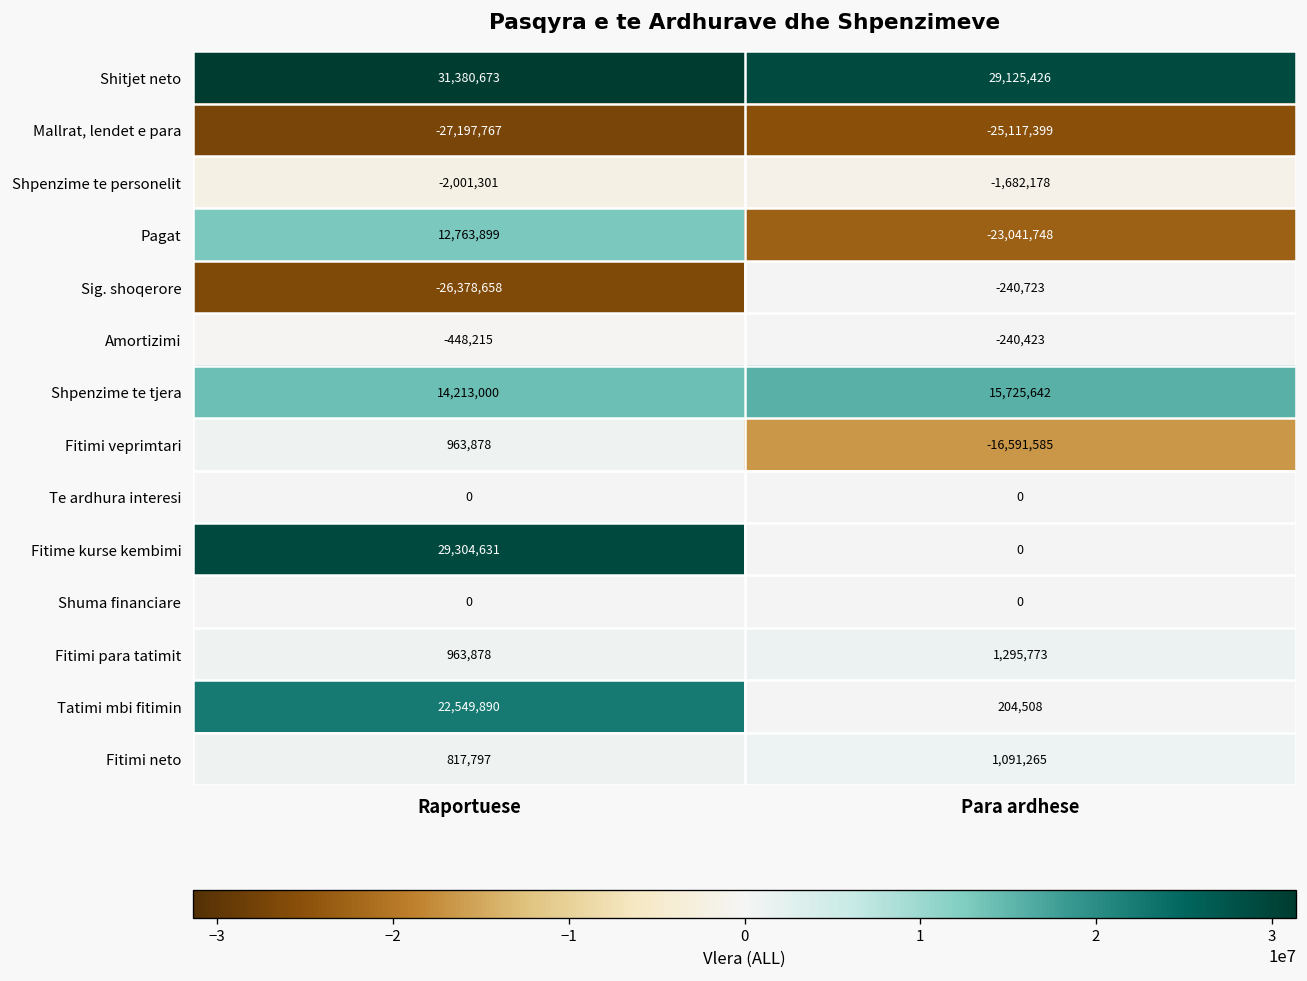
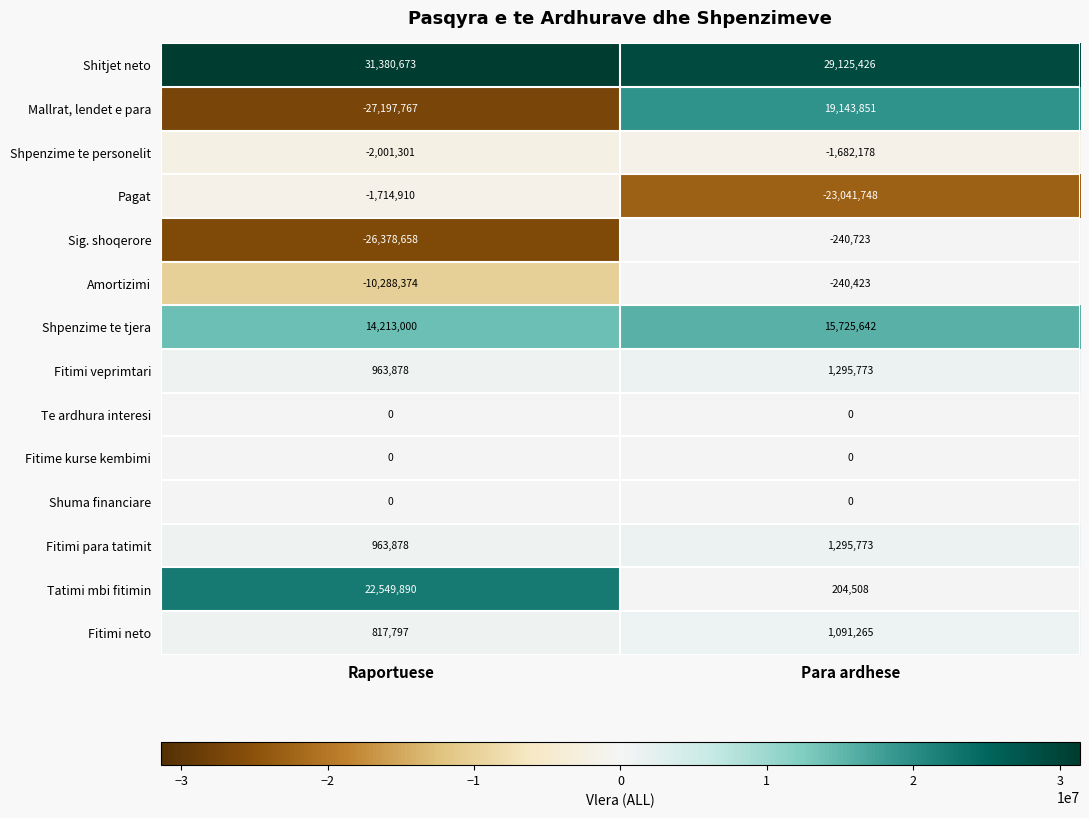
  {
    "Shitjet neto": {
      "Raportuese": "31,380,673",
      "Para ardhese": "29,125,426"
    },
    "Mallrat, lendet e para": {
      "Raportuese": "-27,197,767",
-     "Para ardhese": "-25,117,399"
+     "Para ardhese": "19,143,851"
    },
    "Shpenzime te personelit": {
      "Raportuese": "-2,001,301",
      "Para ardhese": "-1,682,178"
    },
    "Pagat": {
-     "Raportuese": "12,763,899",
+     "Raportuese": "-1,714,910",
      "Para ardhese": "-23,041,748"
    },
    "Sig. shoqerore": {
      "Raportuese": "-26,378,658",
      "Para ardhese": "-240,723"
    },
    "Amortizimi": {
-     "Raportuese": "-448,215",
+     "Raportuese": "-10,288,374",
      "Para ardhese": "-240,423"
    },
    "Shpenzime te tjera": {
      "Raportuese": "14,213,000",
      "Para ardhese": "15,725,642"
    },
    "Fitimi veprimtari": {
      "Raportuese": "963,878",
-     "Para ardhese": "-16,591,585"
+     "Para ardhese": "1,295,773"
    },
    "Te ardhura interesi": {
      "Raportuese": "0",
      "Para ardhese": "0"
    },
    "Fitime kurse kembimi": {
-     "Raportuese": "29,304,631",
+     "Raportuese": "0",
      "Para ardhese": "0"
    },
    "Shuma financiare": {
      "Raportuese": "0",
      "Para ardhese": "0"
    },
    "Fitimi para tatimit": {
      "Raportuese": "963,878",
      "Para ardhese": "1,295,773"
    },
    "Tatimi mbi fitimin": {
      "Raportuese": "22,549,890",
      "Para ardhese": "204,508"
    },
    "Fitimi neto": {
      "Raportuese": "817,797",
      "Para ardhese": "1,091,265"
    }
  }
